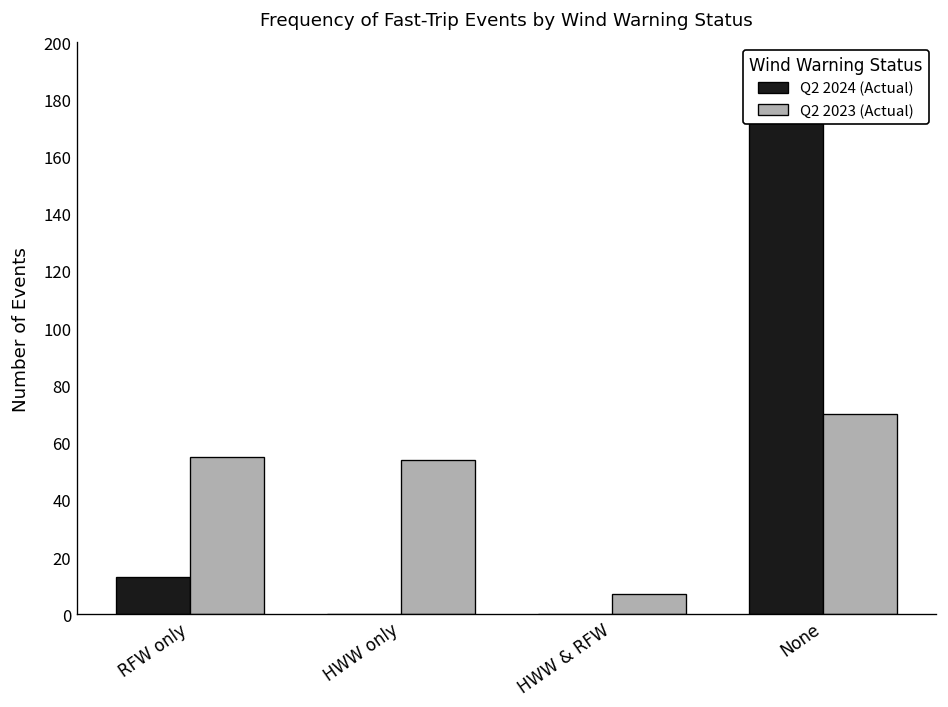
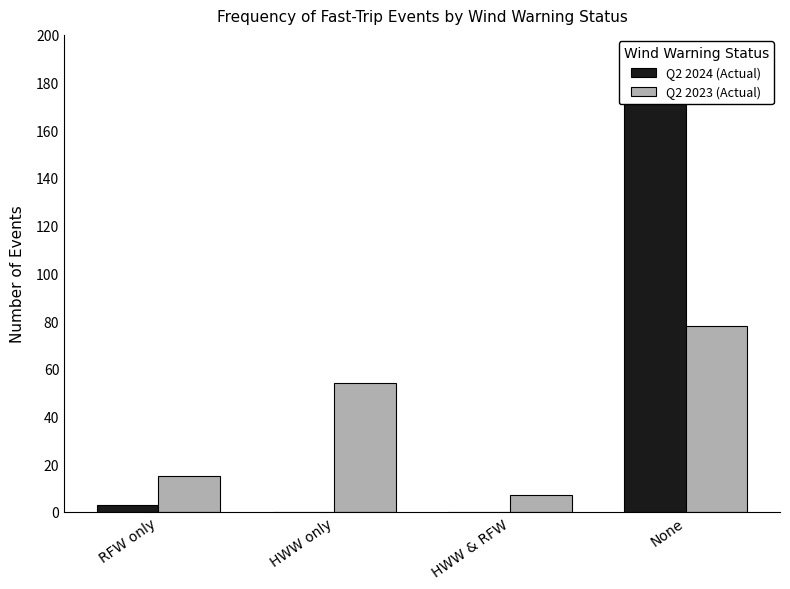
  {
    "Q2 2024 (Actual)": {
-     "RFW only": 13,
+     "RFW only": 3,
      "HWW only": 0,
      "HWW & RFW": 0
    },
    "Q2 2023 (Actual)": {
-     "RFW only": 55,
+     "RFW only": 15,
      "HWW only": 54,
      "HWW & RFW": 7,
-     "None": 70
+     "None": 78
    }
  }
